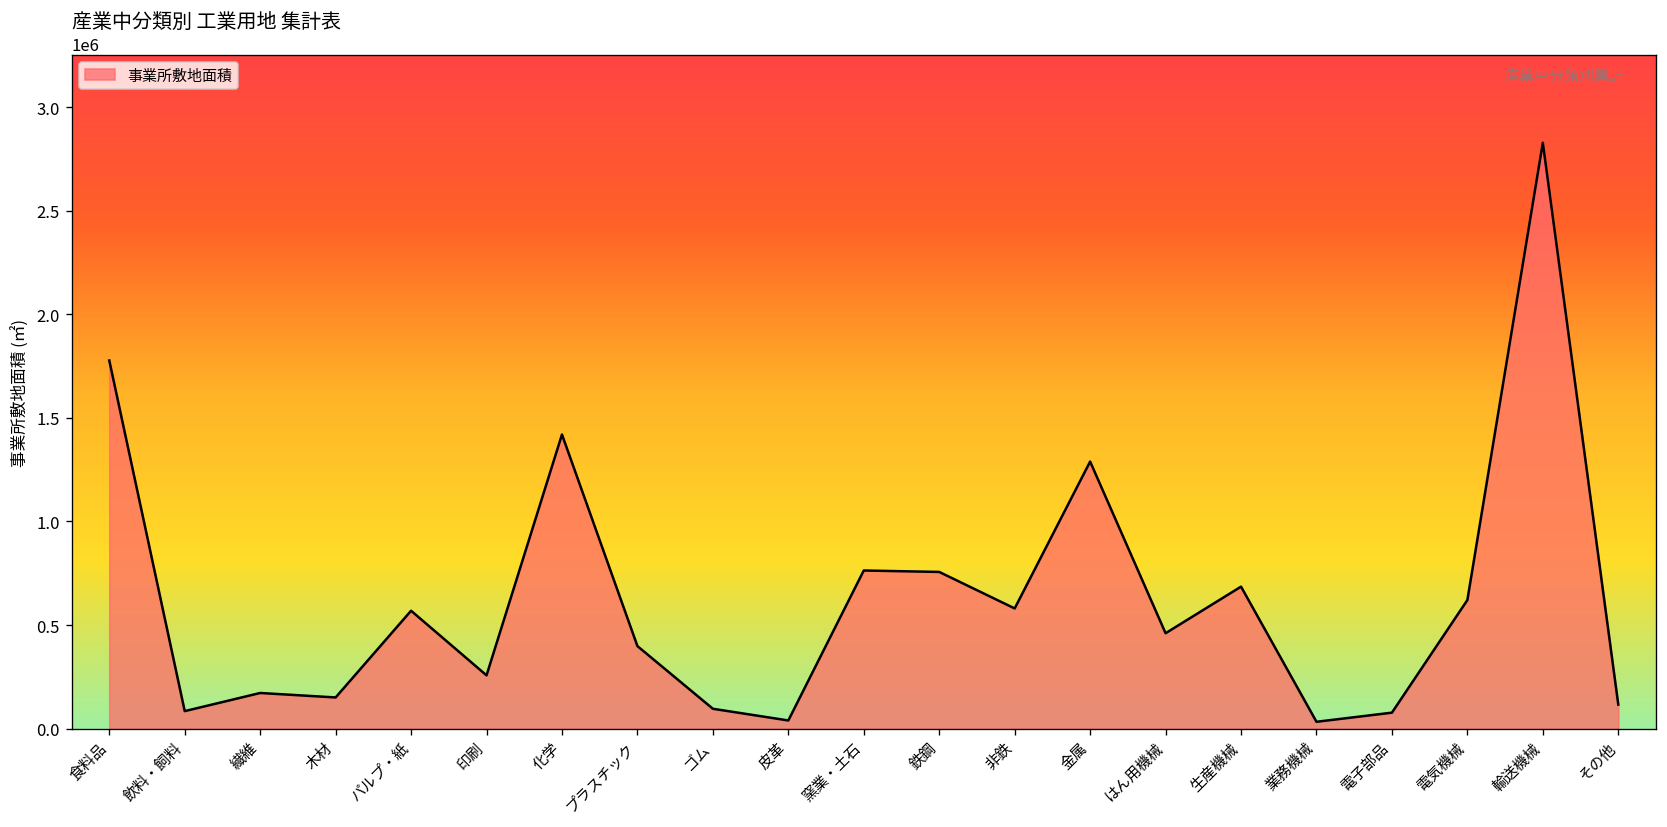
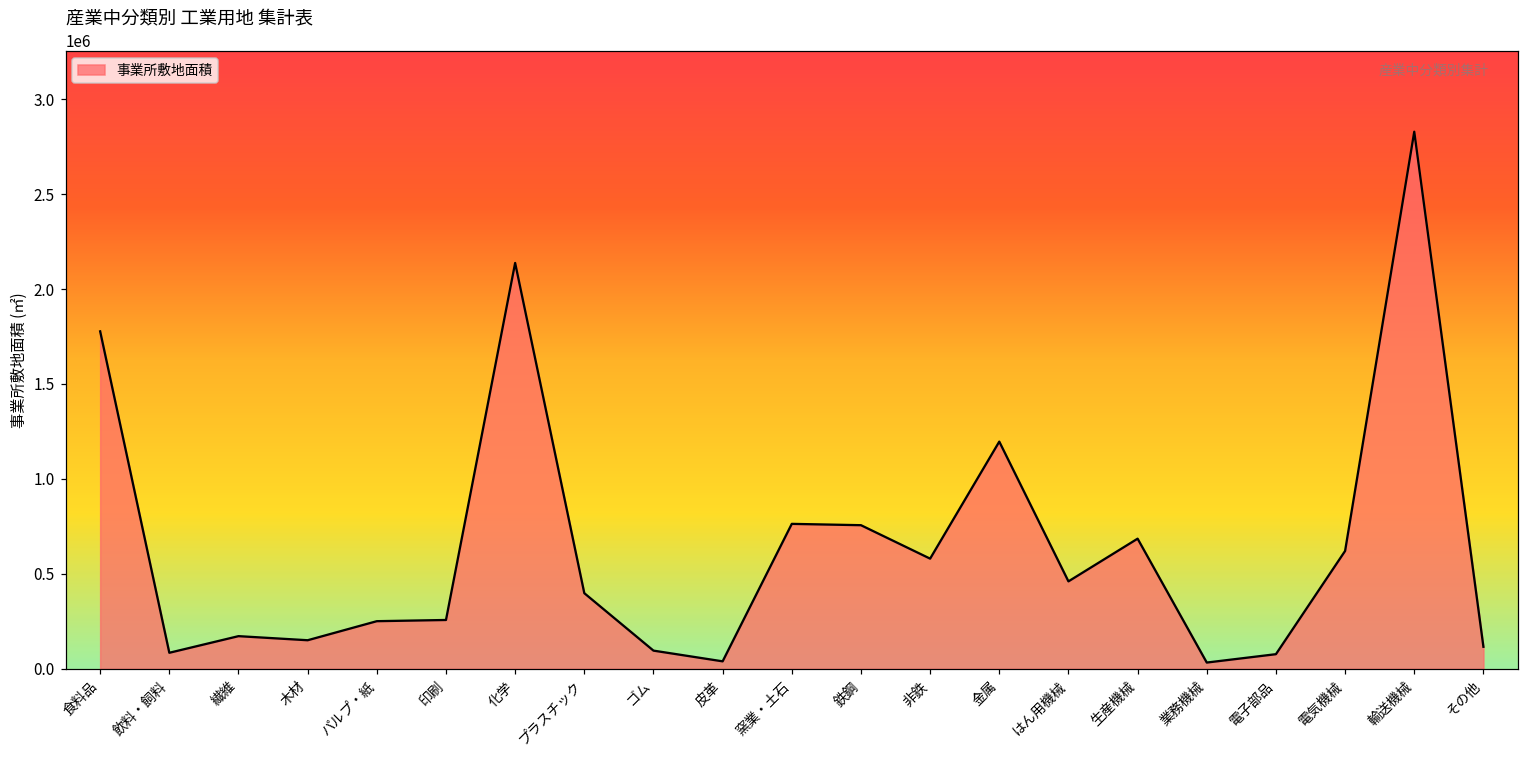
  {
    "食料品": 1780000,
    "飲料・飼料": 80000,
    "繊維": 170000,
    "木材": 150000,
-   "パルプ・紙": 570000,
+   "パルプ・紙": 250000,
    "印刷": 260000,
-   "化学": 1420000,
+   "化学": 2140000,
    "プラスチック": 400000,
    "ゴム": 100000,
    "皮革": 40000,
    "窯業・土石": 760000,
    "鉄鋼": 760000,
    "非鉄": 580000,
-   "金属": 1290000,
+   "金属": 1200000,
    "はん用機械": 460000,
    "生産機械": 690000,
    "業務機械": 30000,
    "電子部品": 80000,
    "電気機械": 620000,
    "輸送機械": 2830000,
    "その他": 120000
  }
